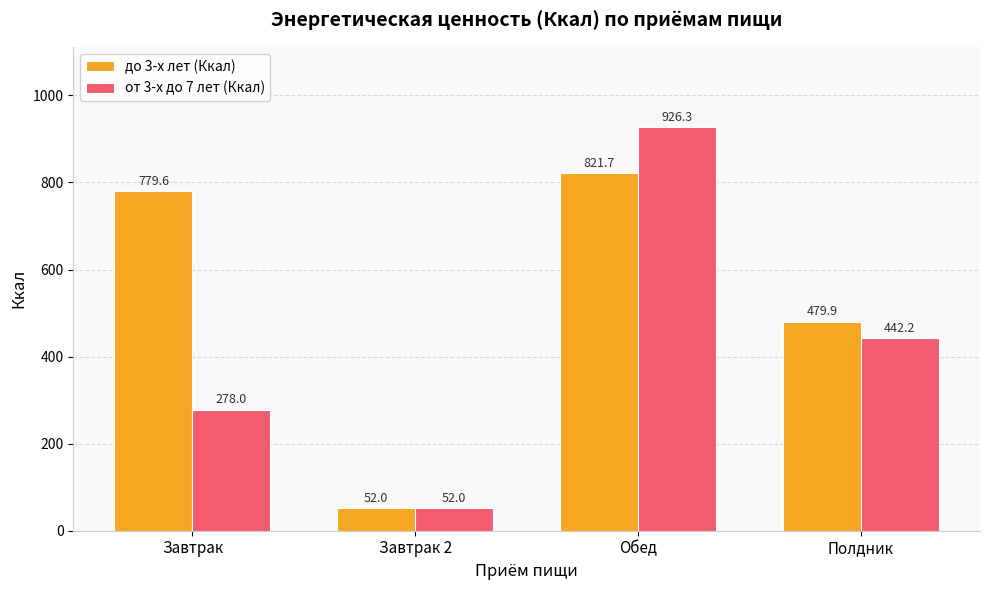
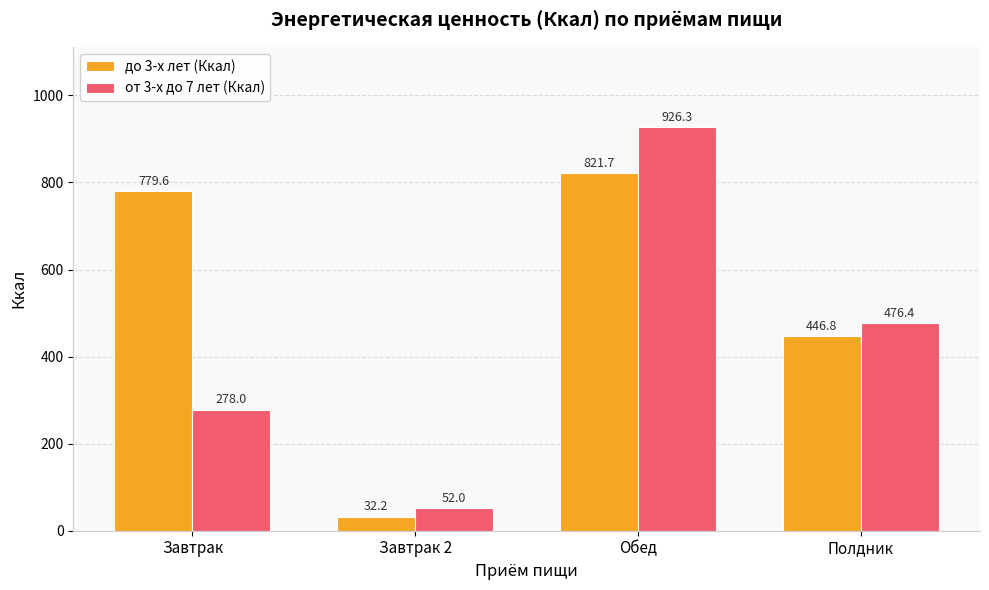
  {
    "до 3-х лет (Ккал)": {
      "Завтрак": 779.6,
-     "Завтрак 2": 52.0,
+     "Завтрак 2": 32.2,
      "Обед": 821.7,
-     "Полдник": 479.9
+     "Полдник": 446.8
    },
    "от 3-х до 7 лет (Ккал)": {
      "Завтрак": 278.0,
      "Завтрак 2": 52.0,
      "Обед": 926.3,
-     "Полдник": 442.2
+     "Полдник": 476.4
    }
  }
